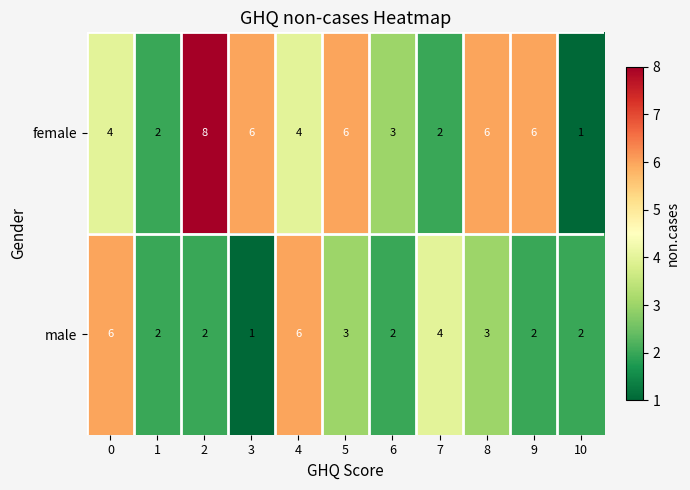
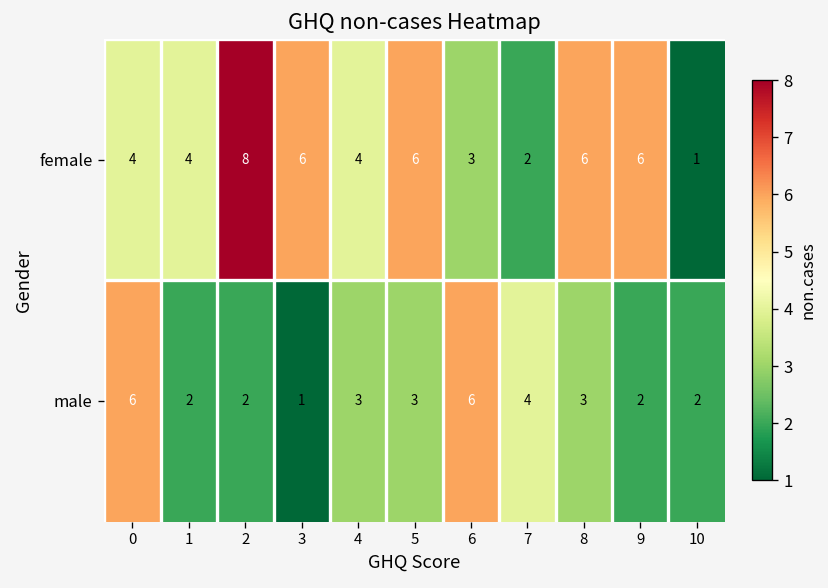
  {
    "female": {
      "0": 4,
-     "1": 2,
+     "1": 4,
      "2": 8,
      "3": 6,
      "4": 4,
      "5": 6,
      "6": 3,
      "7": 2,
      "8": 6,
      "9": 6,
      "10": 1
    },
    "male": {
      "0": 6,
      "1": 2,
      "2": 2,
      "3": 1,
-     "4": 6,
+     "4": 3,
      "5": 3,
-     "6": 2,
+     "6": 6,
      "7": 4,
      "8": 3,
      "9": 2,
      "10": 2
    }
  }
